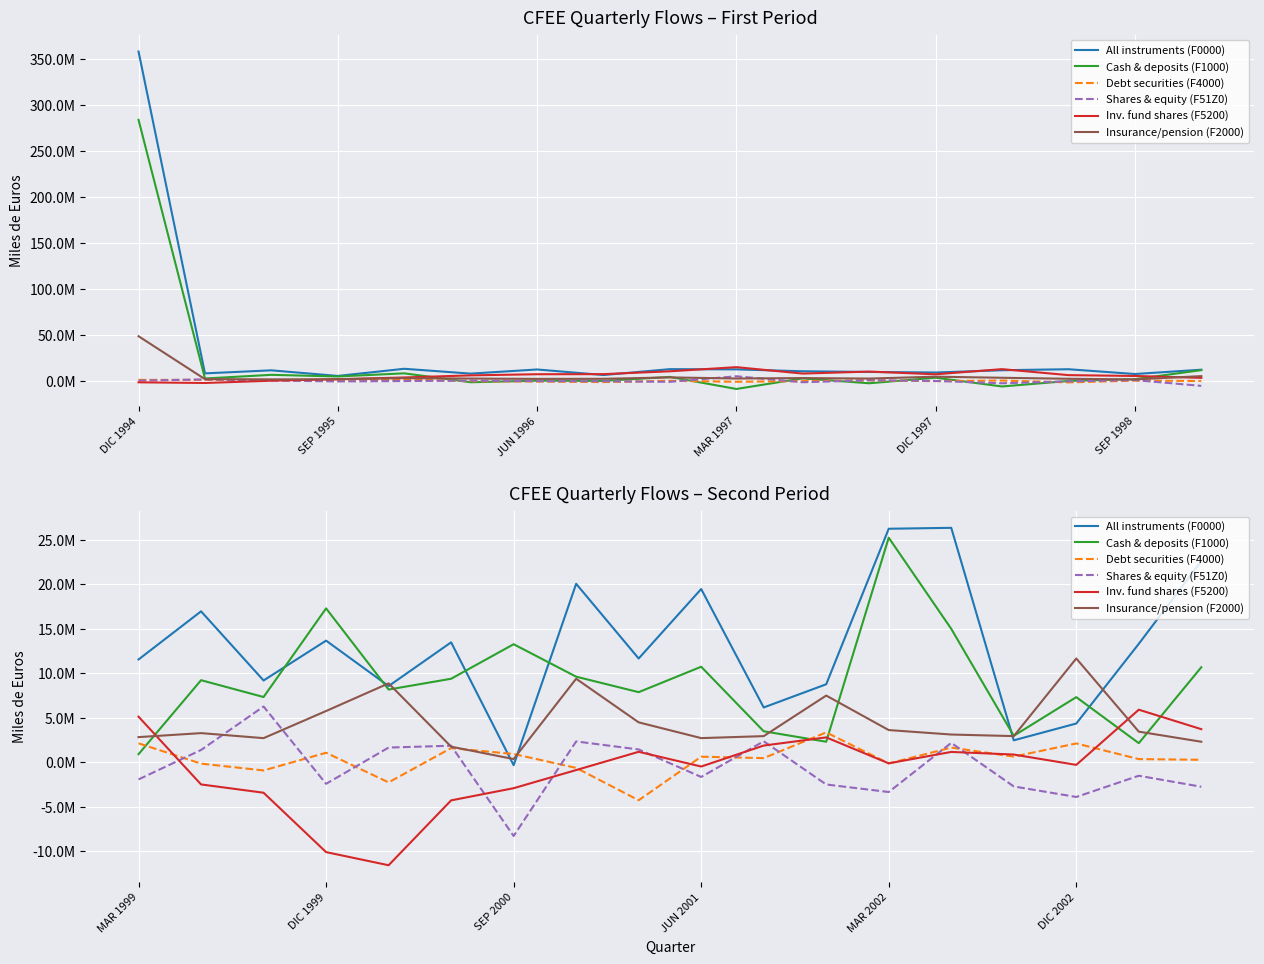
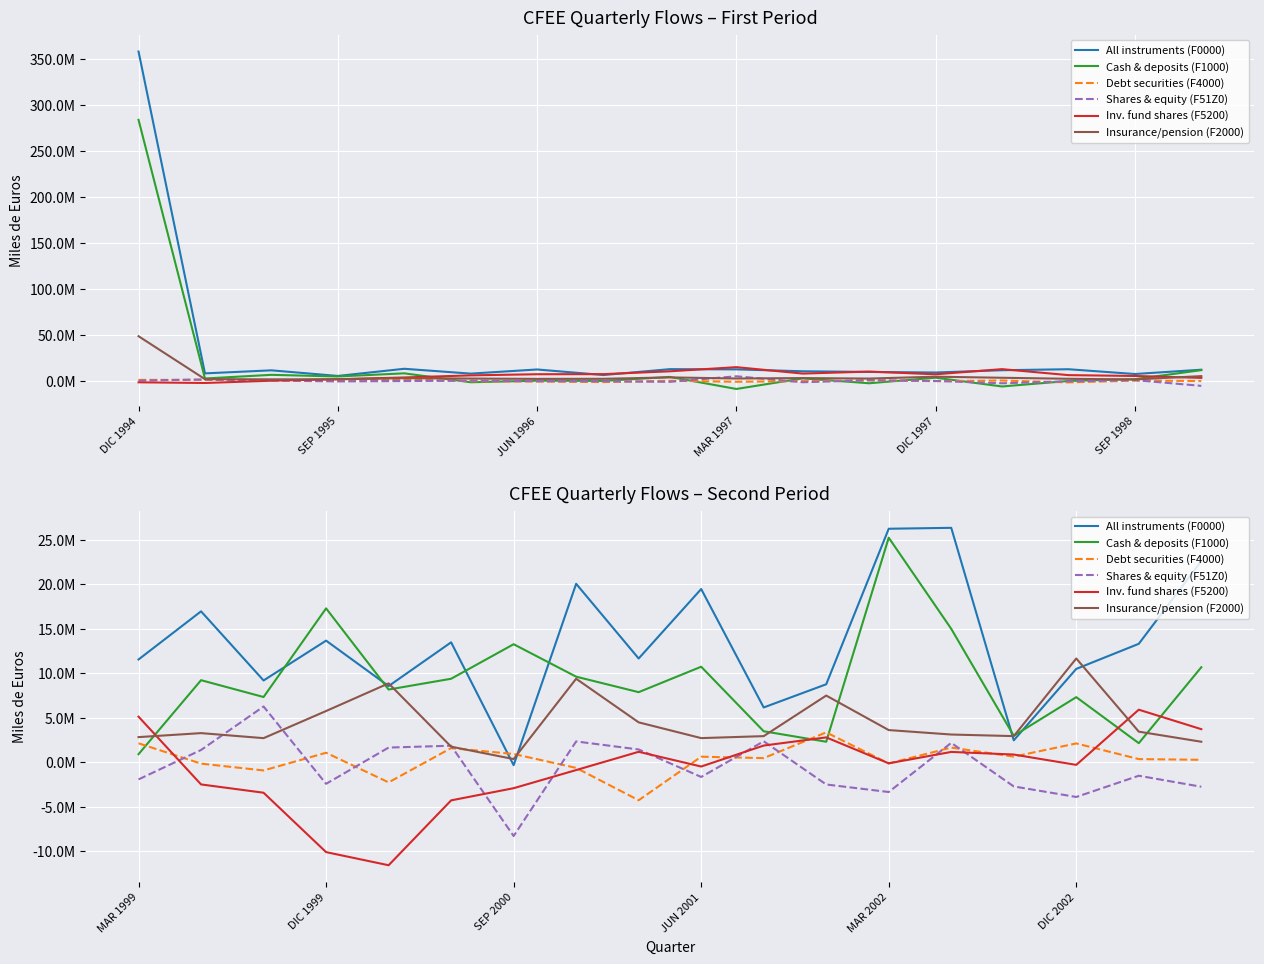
  {
    "CFEE Quarterly Flows – First Period": {
      "All instruments (F0000)": {
        "DIC 1994": 360000000,
        "JUN 1996": 10000000
      },
      "Cash & deposits (F1000)": {
        "DIC 1994": 280000000,
        "MAR 1997": -10000000
      },
      "Debt securities (F4000)": {
        "MAR 1997": 0
      },
      "Inv. fund shares (F5200)": {
        "JUN 1996": 10000000
      },
      "Insurance/pension (F2000)": {
        "DIC 1994": 50000000
      }
    },
    "CFEE Quarterly Flows – Second Period": {
      "All instruments (F0000)": {
        "MAR 1999": 12000000,
        "DIC 1999": 14000000,
        "SEP 2000": 0,
        "JUN 2001": 19000000,
        "MAR 2002": 26000000,
-       "DIC 2002": 4000000
+       "DIC 2002": 11000000
      },
      "Cash & deposits (F1000)": {
        "MAR 1999": 1000000,
        "DIC 1999": 17000000,
        "SEP 2000": 13000000,
        "JUN 2001": 11000000,
        "MAR 2002": 25000000,
        "DIC 2002": 7000000
      },
      "Debt securities (F4000)": {
        "MAR 1999": 2000000,
        "DIC 1999": 1000000,
        "SEP 2000": 1000000,
        "JUN 2001": 1000000,
        "DIC 2002": 2000000
      },
      "Shares & equity (F51Z0)": {
        "MAR 1999": -2000000,
        "DIC 1999": -2000000,
        "SEP 2000": -8000000,
        "JUN 2001": -2000000,
        "MAR 2002": -3000000,
        "DIC 2002": -4000000
      },
      "Inv. fund shares (F5200)": {
        "MAR 1999": 5000000,
        "DIC 1999": -10000000,
        "SEP 2000": -3000000,
        "JUN 2001": 0,
        "DIC 2002": 0
      },
      "Insurance/pension (F2000)": {
        "MAR 1999": 3000000,
        "DIC 1999": 6000000,
        "SEP 2000": 0,
        "JUN 2001": 3000000,
        "MAR 2002": 4000000,
        "DIC 2002": 12000000
      }
    }
  }
